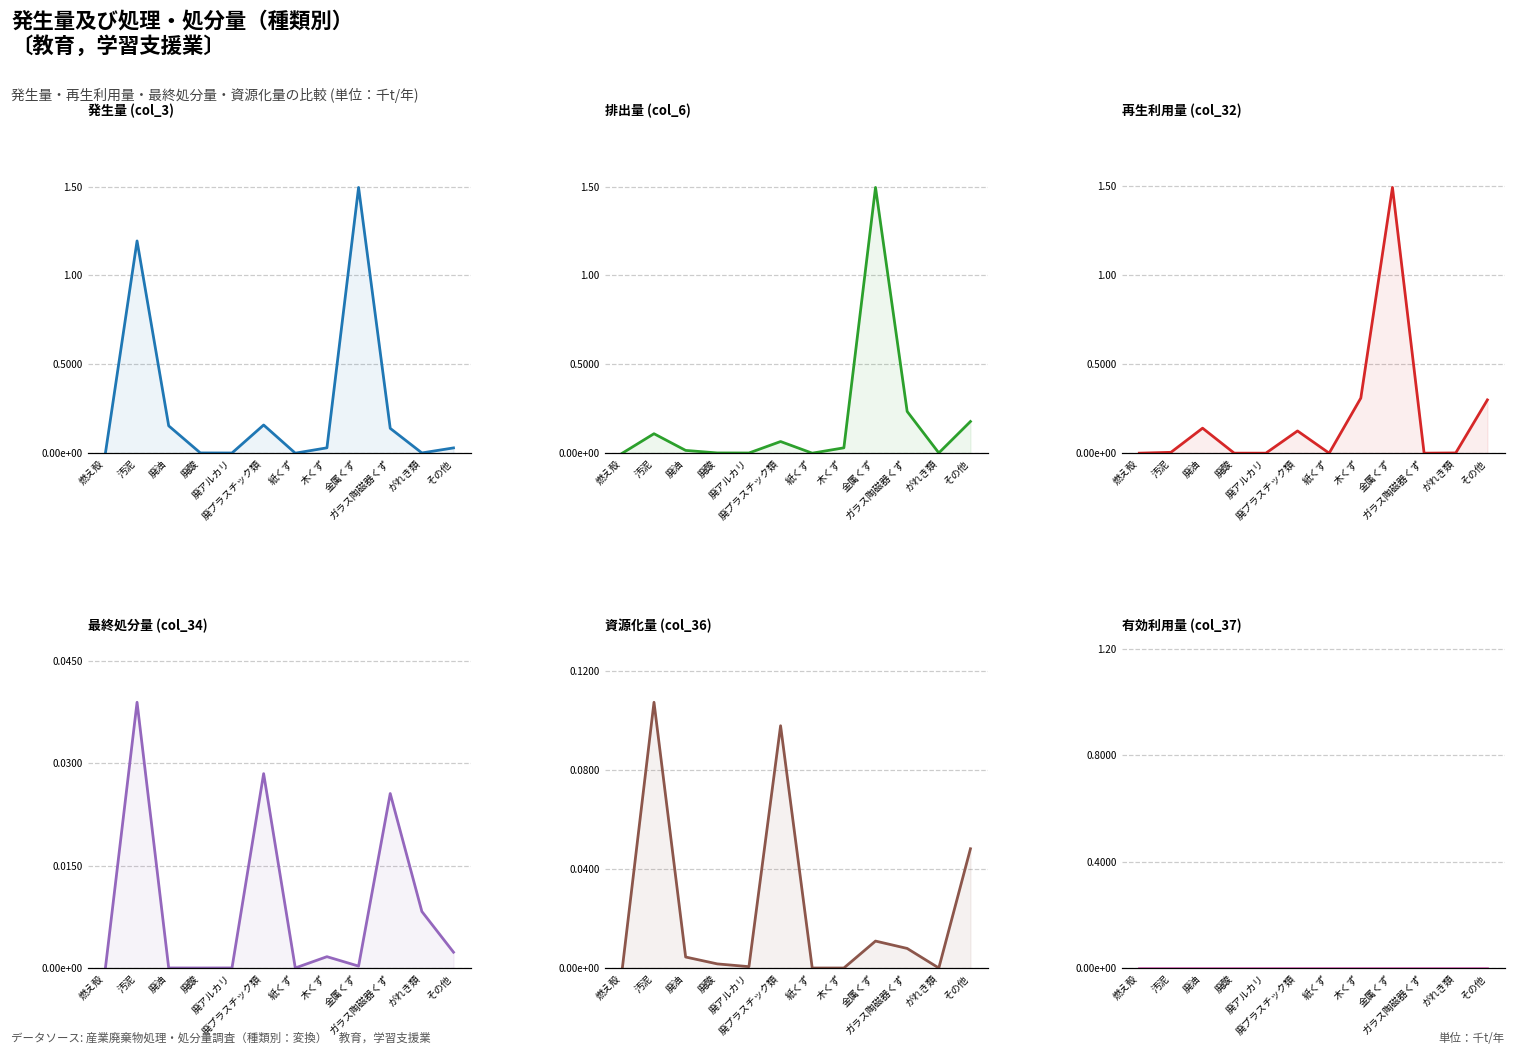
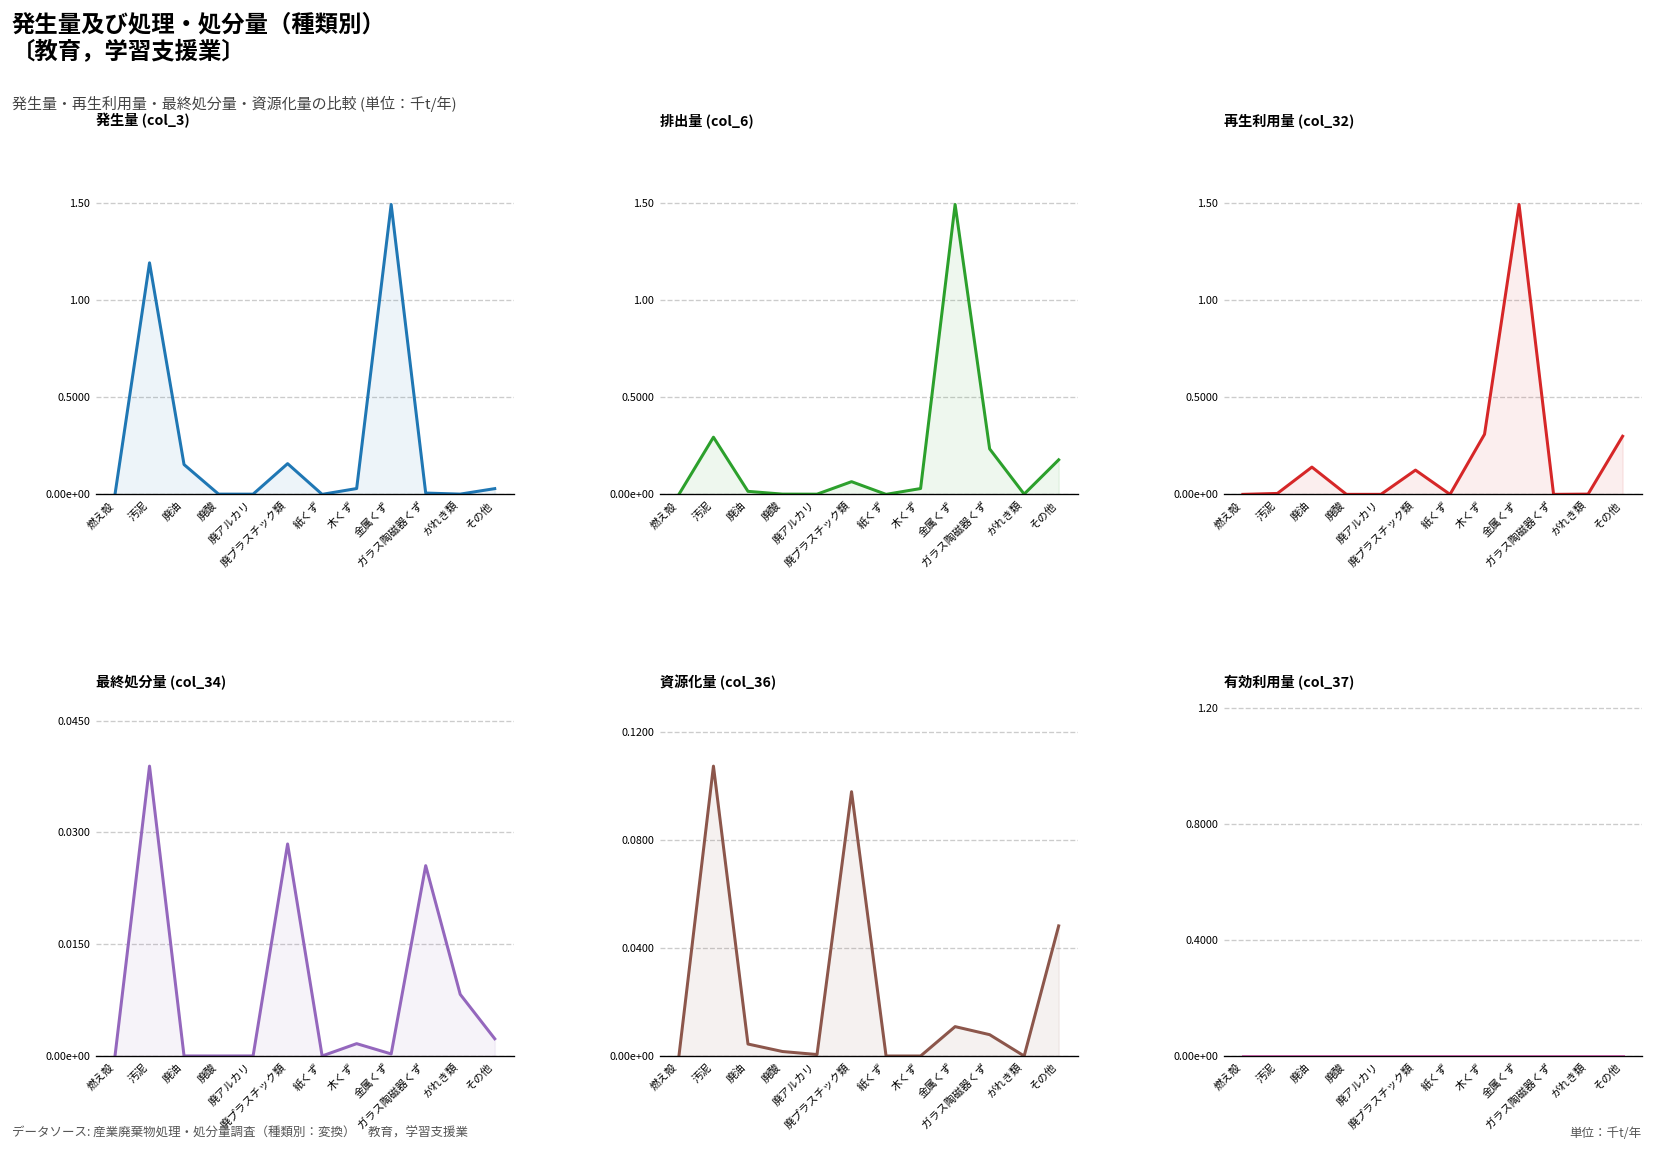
  {
    "発生量 (col_3)": {
      "燃え殻": 0.00,
      "汚泥": 1.19,
      "廃油": 0.15,
      "廃酸": 0.00,
      "廃アルカリ": 0.00,
      "廃プラスチック類": 0.16,
      "紙くず": 0.00,
      "木くず": 0.03,
      "金属くず": 1.49,
-     "ガラス陶磁器くず": 0.14,
+     "ガラス陶磁器くず": 0.01,
      "がれき類": 0.00,
      "その他": 0.03
    },
    "排出量 (col_6)": {
      "燃え殻": 0.00,
-     "汚泥": 0.11,
+     "汚泥": 0.29,
      "廃油": 0.02,
      "廃酸": 0.00,
      "廃アルカリ": 0.00,
      "廃プラスチック類": 0.07,
      "紙くず": 0.00,
      "木くず": 0.03,
      "金属くず": 1.49,
      "ガラス陶磁器くず": 0.23,
      "がれき類": 0.00,
      "その他": 0.18
    },
    "再生利用量 (col_32)": {
      "燃え殻": 0.00,
      "汚泥": 0.00,
      "廃油": 0.14,
      "廃酸": 0.00,
      "廃アルカリ": 0.00,
      "廃プラスチック類": 0.13,
      "紙くず": 0.00,
      "木くず": 0.31,
      "金属くず": 1.49,
      "ガラス陶磁器くず": 0.00,
      "がれき類": 0.00,
      "その他": 0.30
    },
    "最終処分量 (col_34)": {
      "燃え殻": 0.000,
      "汚泥": 0.039,
      "廃油": 0.000,
      "廃酸": 0.000,
      "廃アルカリ": 0.000,
      "廃プラスチック類": 0.028,
      "紙くず": 0.000,
      "木くず": 0.002,
      "金属くず": 0.000,
      "ガラス陶磁器くず": 0.026,
      "がれき類": 0.008,
      "その他": 0.002
    },
    "資源化量 (col_36)": {
      "燃え殻": 0.000,
      "汚泥": 0.108,
      "廃油": 0.004,
      "廃酸": 0.002,
      "廃アルカリ": 0.001,
      "廃プラスチック類": 0.098,
      "紙くず": 0.000,
      "木くず": 0.000,
      "金属くず": 0.011,
      "ガラス陶磁器くず": 0.008,
      "がれき類": 0.000,
      "その他": 0.048
    },
    "有効利用量 (col_37)": {
      "燃え殻": 0.00,
      "汚泥": 0.00,
      "廃油": 0.00,
      "廃酸": 0.00,
      "廃アルカリ": 0.00,
      "廃プラスチック類": 0.00,
      "紙くず": 0.00,
      "木くず": 0.00,
      "金属くず": 0.00,
      "ガラス陶磁器くず": 0.00,
      "がれき類": 0.00,
      "その他": 0.00
    }
  }
